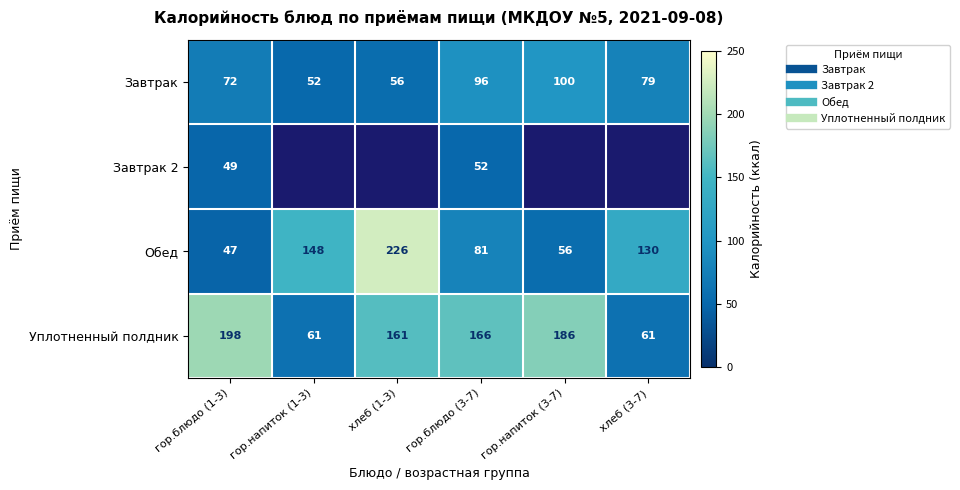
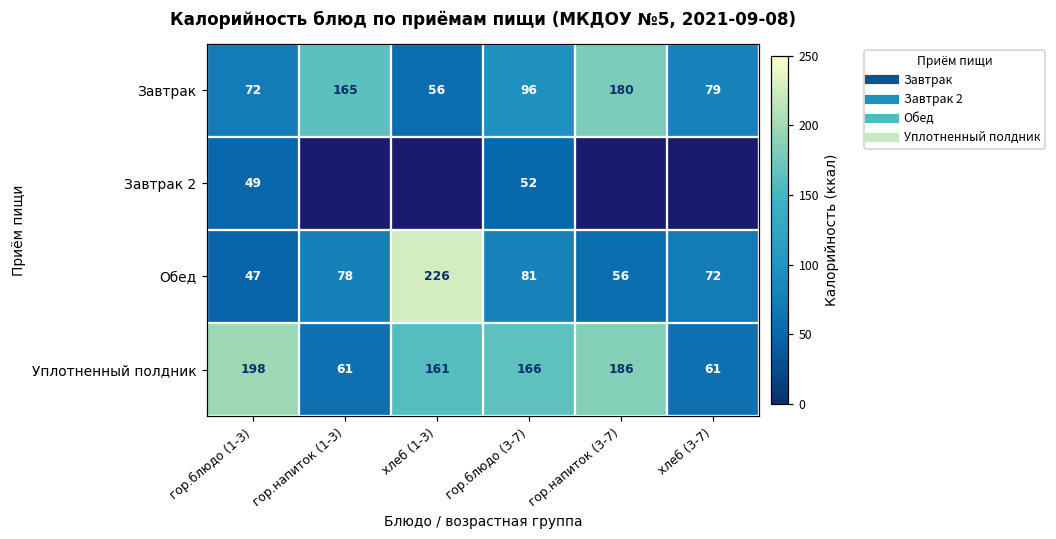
  {
    "Завтрак": {
      "гор.блюдо (1-3)": 72,
-     "гор.напиток (1-3)": 52,
+     "гор.напиток (1-3)": 165,
      "хлеб (1-3)": 56,
      "гор.блюдо (3-7)": 96,
-     "гор.напиток (3-7)": 100,
+     "гор.напиток (3-7)": 180,
      "хлеб (3-7)": 79
    },
    "Завтрак 2": {
      "гор.блюдо (1-3)": 49,
      "гор.блюдо (3-7)": 52
    },
    "Обед": {
      "гор.блюдо (1-3)": 47,
-     "гор.напиток (1-3)": 148,
+     "гор.напиток (1-3)": 78,
      "хлеб (1-3)": 226,
      "гор.блюдо (3-7)": 81,
      "гор.напиток (3-7)": 56,
-     "хлеб (3-7)": 130
+     "хлеб (3-7)": 72
    },
    "Уплотненный полдник": {
      "гор.блюдо (1-3)": 198,
      "гор.напиток (1-3)": 61,
      "хлеб (1-3)": 161,
      "гор.блюдо (3-7)": 166,
      "гор.напиток (3-7)": 186,
      "хлеб (3-7)": 61
    }
  }
